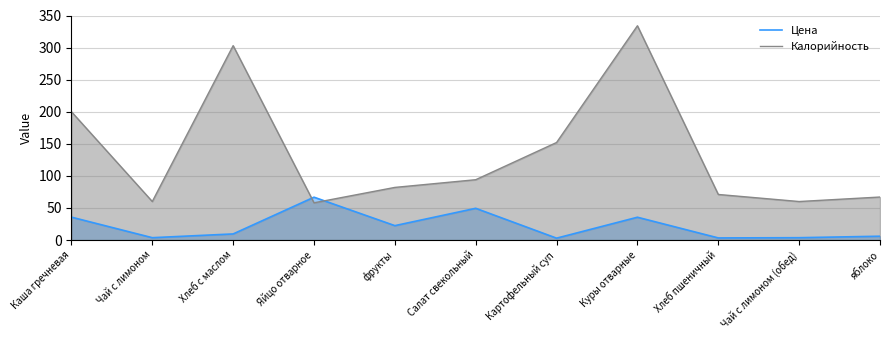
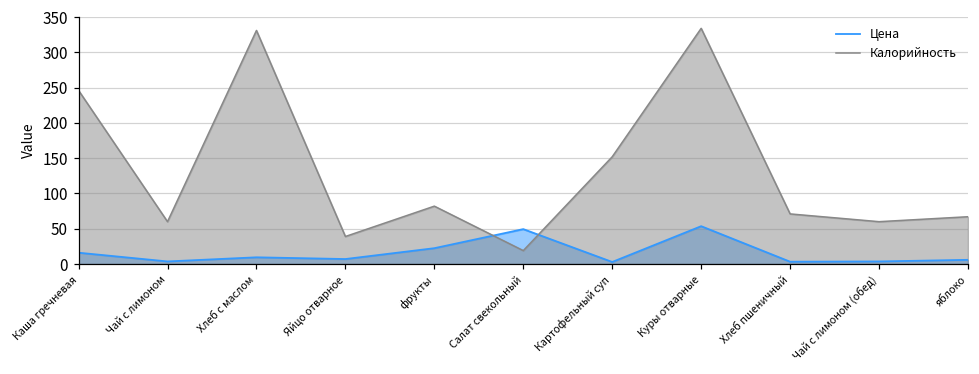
  {
    "Цена": {
-     "Каша гречневая": 40,
+     "Каша гречневая": 20,
      "Чай с лимоном": 0,
      "Хлеб с маслом": 10,
-     "Яйцо отварное": 70,
+     "Яйцо отварное": 10,
      "фрукты": 20,
      "Салат свекольный": 50,
      "Картофельный суп": 0,
-     "Куры отварные": 40,
+     "Куры отварные": 50,
      "Хлеб пшеничный": 0,
      "Чай с лимоном (обед)": 0,
      "яблоко": 10
    },
    "Калорийность": {
-     "Каша гречневая": 200,
+     "Каша гречневая": 250,
      "Чай с лимоном": 60,
-     "Хлеб с маслом": 300,
-     "Яйцо отварное": 60,
+     "Хлеб с маслом": 330,
+     "Яйцо отварное": 40,
      "фрукты": 80,
-     "Салат свекольный": 90,
+     "Салат свекольный": 20,
      "Картофельный суп": 150,
      "Куры отварные": 330,
      "Хлеб пшеничный": 70,
      "Чай с лимоном (обед)": 60,
      "яблоко": 70
    }
  }
